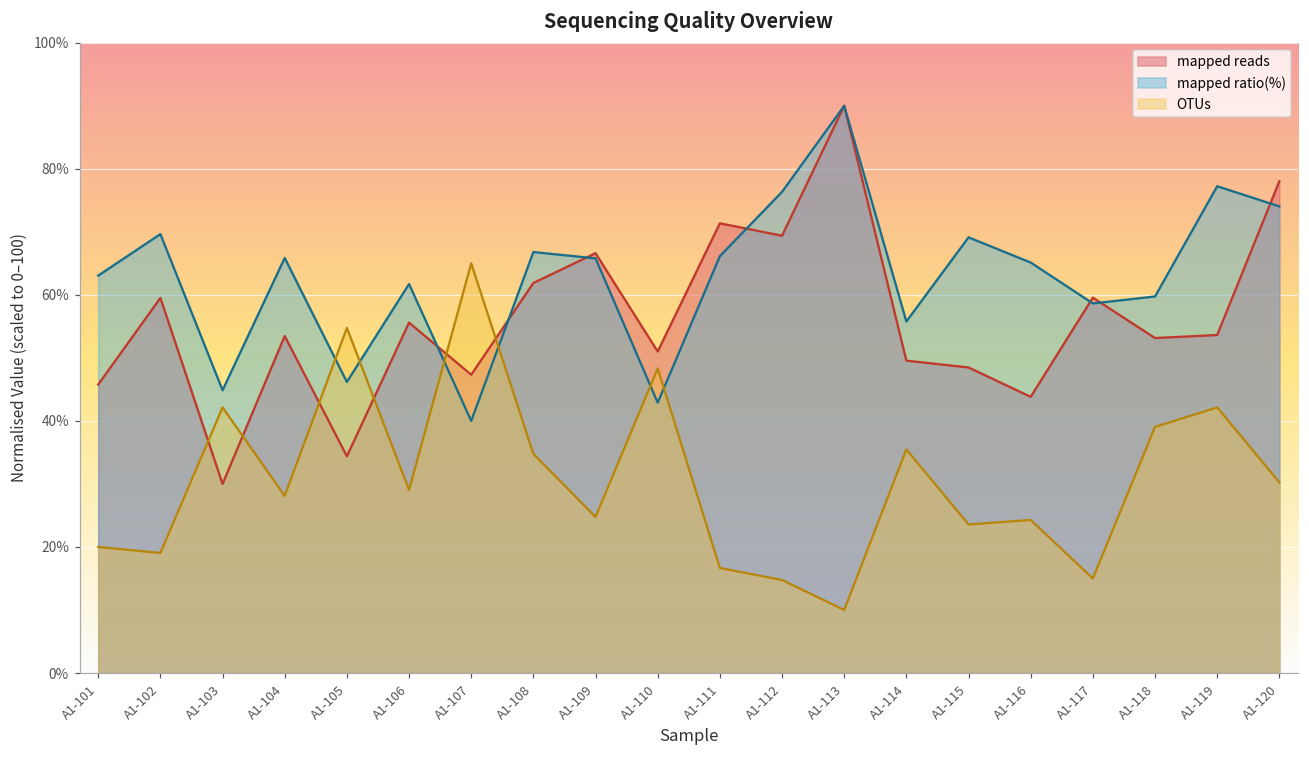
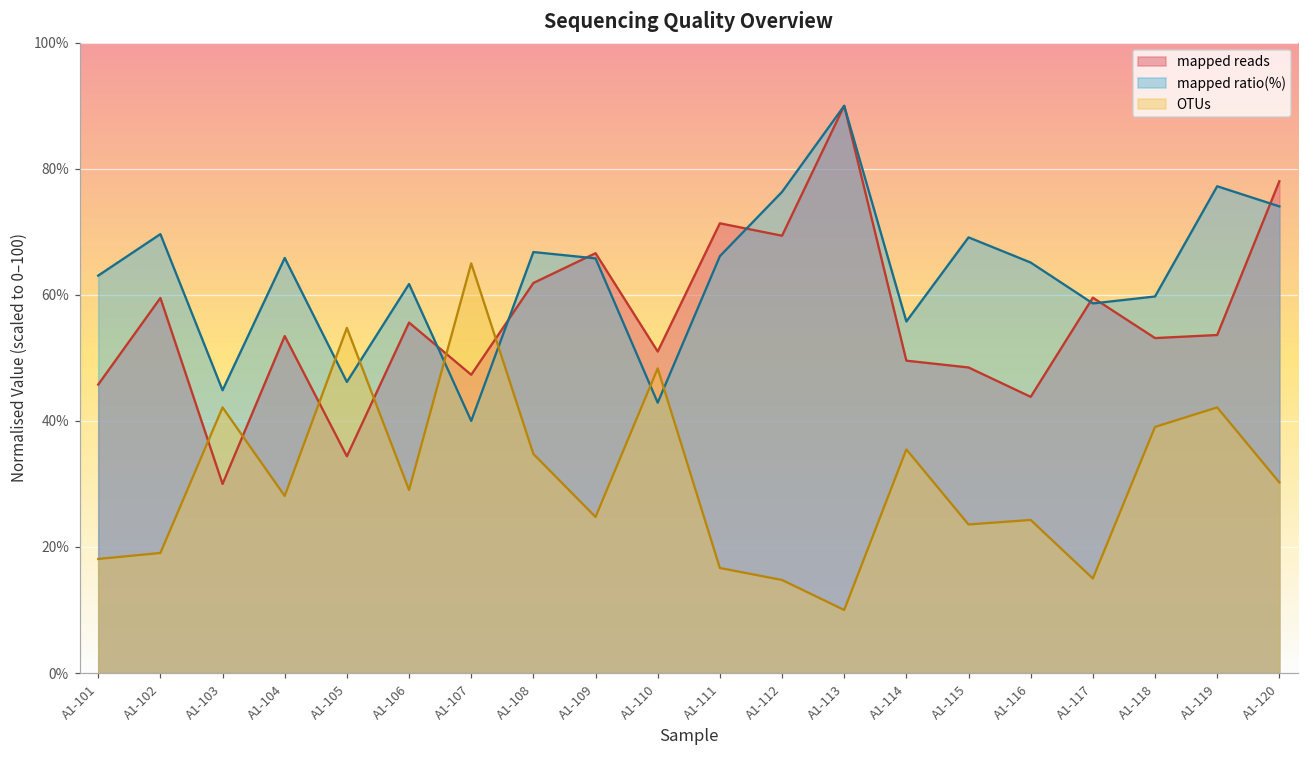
  {
    "mapped reads": {
      "A1-101": "46%",
      "A1-102": "60%",
      "A1-103": "30%",
      "A1-104": "53%",
      "A1-105": "34%",
      "A1-106": "56%",
      "A1-107": "47%",
      "A1-108": "62%",
      "A1-109": "67%",
      "A1-110": "51%",
      "A1-111": "71%",
      "A1-112": "69%",
      "A1-114": "50%",
      "A1-115": "48%",
      "A1-116": "44%",
      "A1-117": "60%",
      "A1-118": "53%",
      "A1-119": "54%",
      "A1-120": "78%"
    },
    "mapped ratio(%)": {
      "A1-101": "63%",
      "A1-102": "70%",
      "A1-103": "45%",
      "A1-104": "66%",
      "A1-105": "46%",
      "A1-106": "62%",
      "A1-107": "40%",
      "A1-108": "67%",
      "A1-109": "66%",
      "A1-110": "43%",
      "A1-111": "66%",
      "A1-112": "76%",
      "A1-114": "56%",
      "A1-115": "69%",
      "A1-116": "65%",
      "A1-117": "59%",
      "A1-118": "60%",
      "A1-119": "77%",
      "A1-120": "74%"
    },
    "OTUs": {
-     "A1-101": "20%",
+     "A1-101": "18%",
      "A1-102": "19%",
      "A1-103": "42%",
      "A1-104": "28%",
      "A1-105": "55%",
      "A1-106": "29%",
      "A1-107": "65%",
      "A1-108": "35%",
      "A1-109": "25%",
      "A1-110": "48%",
      "A1-111": "17%",
      "A1-112": "15%",
      "A1-113": "10%",
      "A1-114": "35%",
      "A1-115": "24%",
      "A1-116": "24%",
      "A1-117": "15%",
      "A1-118": "39%",
      "A1-119": "42%",
      "A1-120": "30%"
    }
  }
